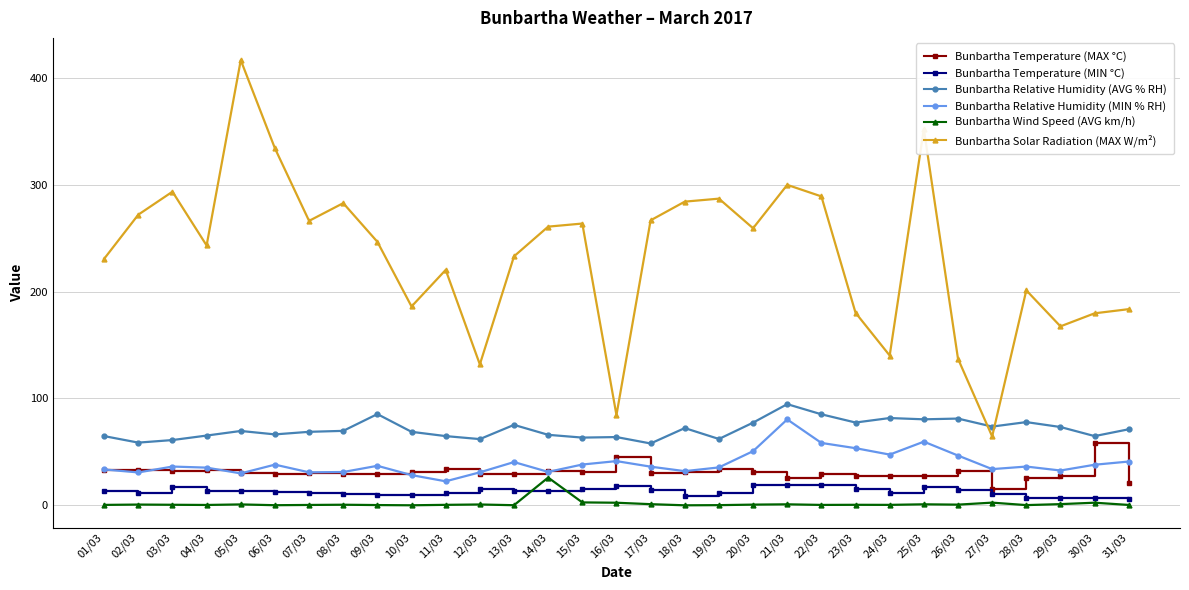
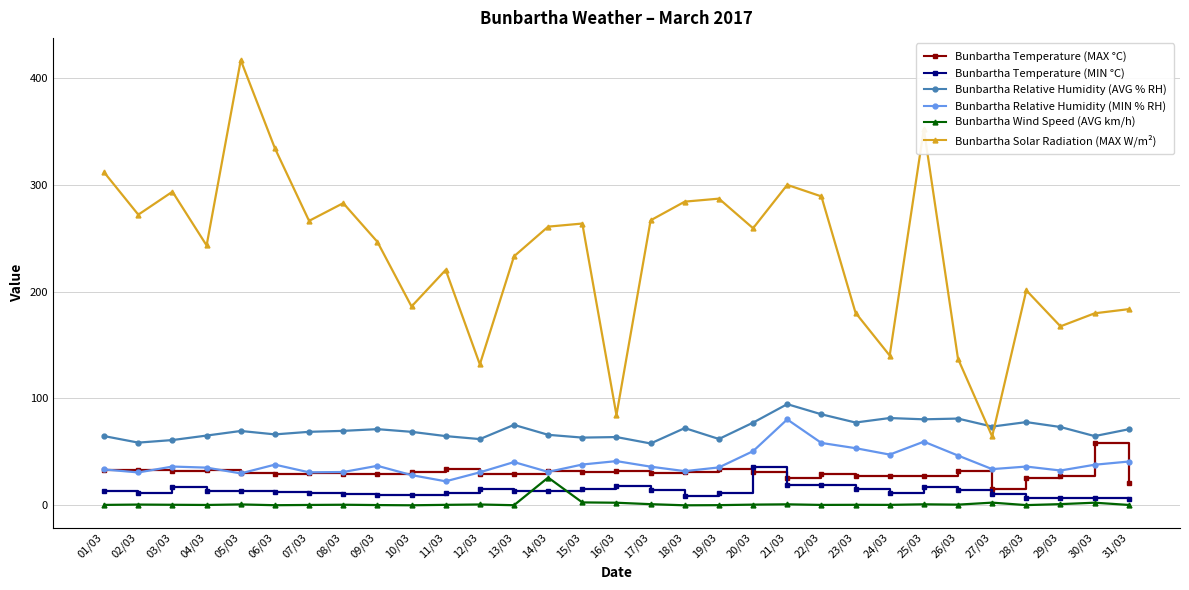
  {
    "Bunbartha Temperature (MAX °C)": {
      "03/03": 32,
      "06/03": 30,
      "09/03": 30,
      "10/03": 32,
      "11/03": 34,
      "13/03": 30,
      "15/03": 31,
-     "16/03": 45,
+     "16/03": 32,
      "17/03": 31,
      "20/03": 32,
      "21/03": 26,
      "22/03": 29,
      "23/03": 27,
      "24/03": 27,
      "25/03": 28,
      "26/03": 32,
      "27/03": 15,
      "28/03": 25,
      "29/03": 28,
      "30/03": 58,
      "31/03": 21
    },
    "Bunbartha Temperature (MIN °C)": {
      "01/03": 14,
      "02/03": 11,
      "03/03": 18,
      "04/03": 14,
      "05/03": 14,
      "06/03": 13,
      "07/03": 11,
      "08/03": 10,
      "09/03": 10,
      "10/03": 10,
      "11/03": 12,
      "12/03": 15,
      "13/03": 14,
      "14/03": 14,
      "15/03": 15,
      "16/03": 18,
      "17/03": 14,
      "18/03": 9,
      "19/03": 12,
-     "20/03": 19,
+     "20/03": 36,
      "21/03": 19,
      "22/03": 19,
      "23/03": 15,
      "24/03": 12,
      "25/03": 17,
      "26/03": 15,
      "27/03": 11,
      "28/03": 7,
      "29/03": 7,
      "30/03": 7,
      "31/03": 6
    },
    "Bunbartha Relative Humidity (AVG % RH)": {
      "01/03": 65,
      "02/03": 59,
      "03/03": 61,
      "04/03": 65,
      "05/03": 70,
      "06/03": 66,
      "07/03": 69,
      "08/03": 70,
-     "09/03": 85,
+     "09/03": 71,
      "10/03": 69,
      "11/03": 65,
      "12/03": 62,
      "13/03": 75,
      "14/03": 66,
      "15/03": 63,
      "16/03": 64,
      "17/03": 58,
      "18/03": 72,
      "19/03": 62,
      "20/03": 77,
      "21/03": 95,
      "22/03": 85,
      "23/03": 78,
      "24/03": 82,
      "25/03": 81,
      "26/03": 81,
      "27/03": 74,
      "28/03": 78,
      "29/03": 73,
      "30/03": 65,
      "31/03": 71
    },
    "Bunbartha Relative Humidity (MIN % RH)": {
      "03/03": 36,
      "06/03": 38,
      "09/03": 37,
      "10/03": 28,
      "11/03": 23,
      "13/03": 41,
      "15/03": 38,
      "16/03": 41,
      "17/03": 36,
      "20/03": 51,
      "21/03": 80,
      "22/03": 58,
      "23/03": 54,
      "24/03": 48,
      "25/03": 60,
      "26/03": 47,
      "27/03": 34,
      "28/03": 36,
      "29/03": 33,
      "30/03": 38,
      "31/03": 41
    },
    "Bunbartha Wind Speed (AVG km/h)": {
      "01/03": 0,
      "02/03": 1,
      "03/03": 1,
      "04/03": 0,
      "05/03": 1,
      "06/03": 0,
      "07/03": 0,
      "08/03": 1,
      "09/03": 0,
      "10/03": 0,
      "11/03": 0,
      "12/03": 1,
      "13/03": 0,
      "14/03": 26,
      "15/03": 3,
      "16/03": 2,
      "17/03": 1,
      "18/03": 0,
      "19/03": 0,
      "20/03": 1,
      "21/03": 1,
      "22/03": 0,
      "23/03": 1,
      "24/03": 0,
      "25/03": 1,
      "26/03": 1,
      "27/03": 3,
      "28/03": 0,
      "29/03": 1,
      "30/03": 2,
      "31/03": 0
    },
    "Bunbartha Solar Radiation (MAX W/m²)": {
-     "01/03": 231,
+     "01/03": 312,
      "02/03": 272,
      "03/03": 294,
      "04/03": 243,
      "05/03": 417,
      "06/03": 334,
      "07/03": 266,
      "08/03": 283,
      "09/03": 247,
      "10/03": 186,
      "11/03": 220,
      "12/03": 132,
      "13/03": 233,
      "14/03": 261,
      "15/03": 264,
      "16/03": 85,
      "17/03": 267,
      "18/03": 284,
      "19/03": 287,
      "20/03": 259,
      "21/03": 300,
      "22/03": 289,
      "23/03": 180,
      "24/03": 140,
      "26/03": 137,
      "27/03": 65,
      "28/03": 201,
      "29/03": 168,
      "30/03": 180,
      "31/03": 184
    }
  }
